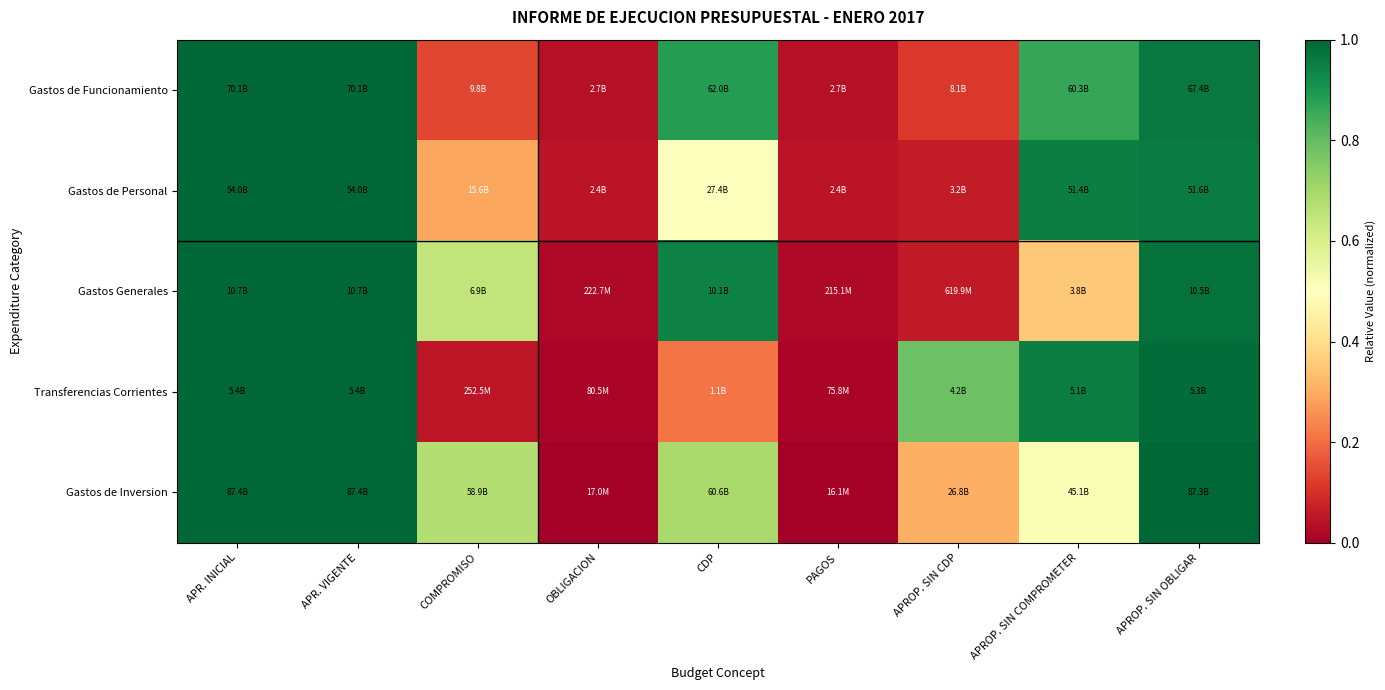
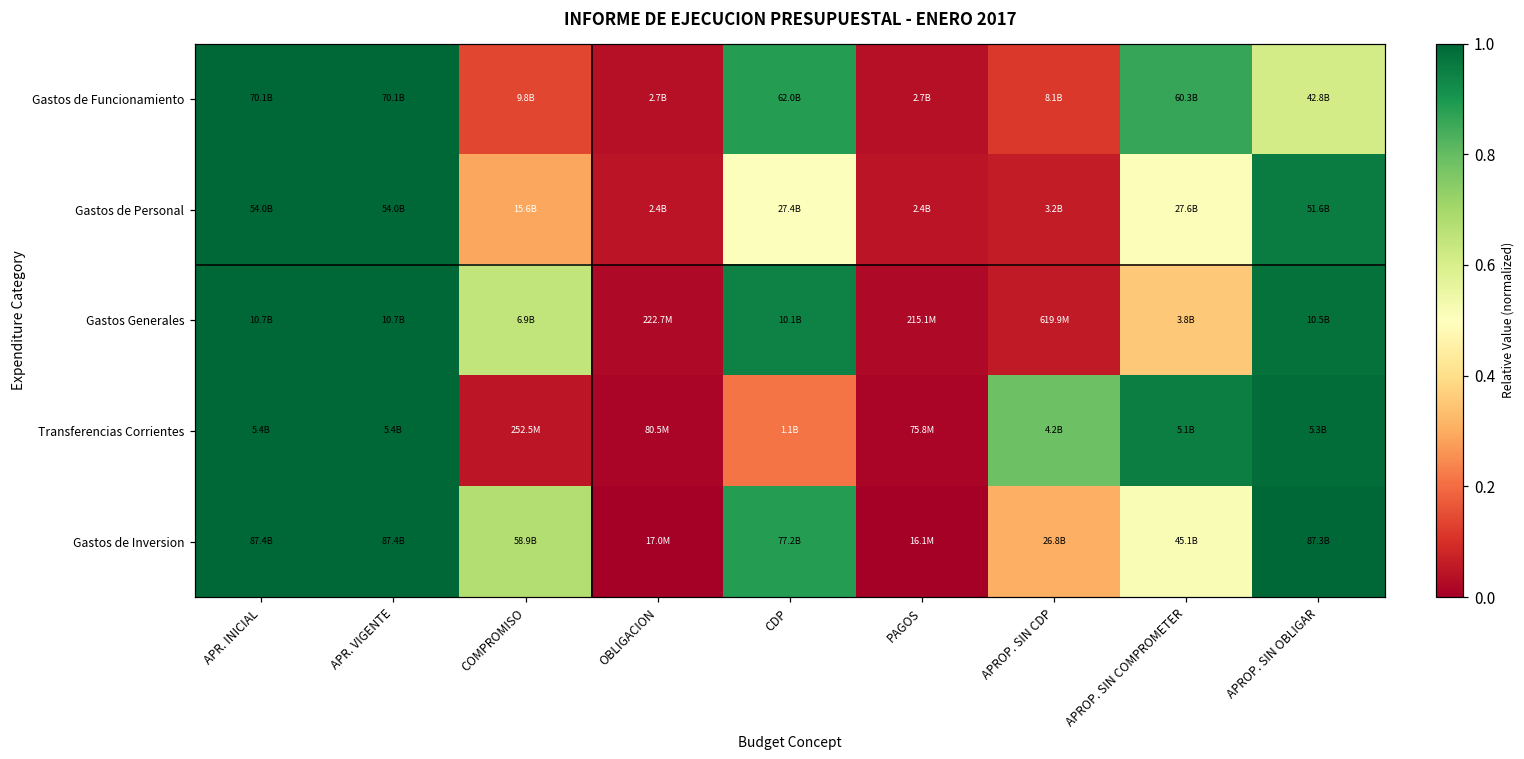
  {
    "Gastos de Funcionamiento": {
      "APR. INICIAL": "70.1B",
      "APR. VIGENTE": "70.1B",
      "COMPROMISO": "9.8B",
      "OBLIGACION": "2.7B",
      "CDP": "62.0B",
      "PAGOS": "2.7B",
      "APROP. SIN CDP": "8.1B",
      "APROP. SIN COMPROMETER": "60.3B",
-     "APROP. SIN OBLIGAR": "67.4B"
+     "APROP. SIN OBLIGAR": "42.8B"
    },
    "Gastos de Personal": {
      "APR. INICIAL": "54.0B",
      "APR. VIGENTE": "54.0B",
      "COMPROMISO": "15.6B",
      "OBLIGACION": "2.4B",
      "CDP": "27.4B",
      "PAGOS": "2.4B",
      "APROP. SIN CDP": "3.2B",
-     "APROP. SIN COMPROMETER": "51.4B",
+     "APROP. SIN COMPROMETER": "27.6B",
      "APROP. SIN OBLIGAR": "51.6B"
    },
    "Gastos Generales": {
      "APR. INICIAL": "10.7B",
      "APR. VIGENTE": "10.7B",
      "COMPROMISO": "6.9B",
      "OBLIGACION": "222.7M",
      "CDP": "10.1B",
      "PAGOS": "215.1M",
      "APROP. SIN CDP": "619.9M",
      "APROP. SIN COMPROMETER": "3.8B",
      "APROP. SIN OBLIGAR": "10.5B"
    },
    "Transferencias Corrientes": {
      "APR. INICIAL": "5.4B",
      "APR. VIGENTE": "5.4B",
      "COMPROMISO": "252.5M",
      "OBLIGACION": "80.5M",
      "CDP": "1.1B",
      "PAGOS": "75.8M",
      "APROP. SIN CDP": "4.2B",
      "APROP. SIN COMPROMETER": "5.1B",
      "APROP. SIN OBLIGAR": "5.3B"
    },
    "Gastos de Inversion": {
      "APR. INICIAL": "87.4B",
      "APR. VIGENTE": "87.4B",
      "COMPROMISO": "58.9B",
      "OBLIGACION": "17.0M",
-     "CDP": "60.6B",
+     "CDP": "77.2B",
      "PAGOS": "16.1M",
      "APROP. SIN CDP": "26.8B",
      "APROP. SIN COMPROMETER": "45.1B",
      "APROP. SIN OBLIGAR": "87.3B"
    }
  }
